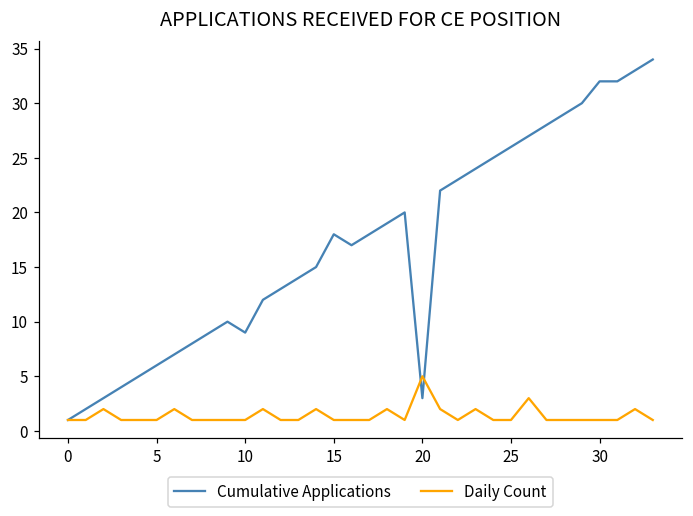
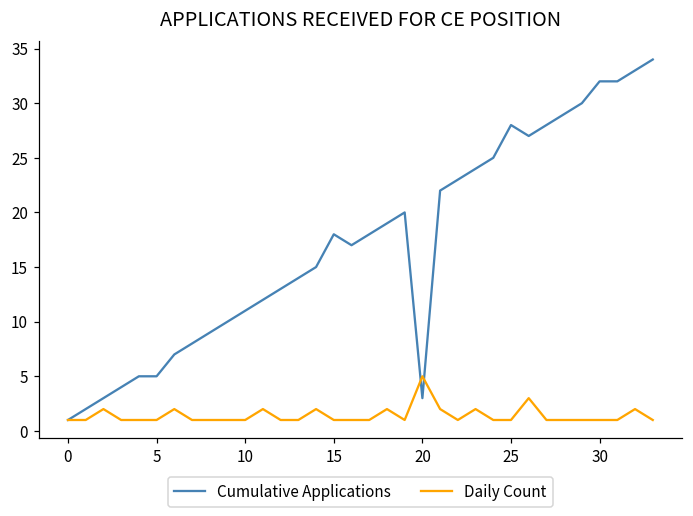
  {
    "Cumulative Applications": {
-     "5": 6,
-     "10": 9,
+     "5": 5,
+     "10": 11,
      "15": 18,
      "20": 3,
-     "25": 26,
+     "25": 28,
      "30": 32
    },
    "Daily Count": {
      "5": 1,
      "10": 1,
      "15": 1,
      "20": 5,
      "25": 1,
      "30": 1
    }
  }
